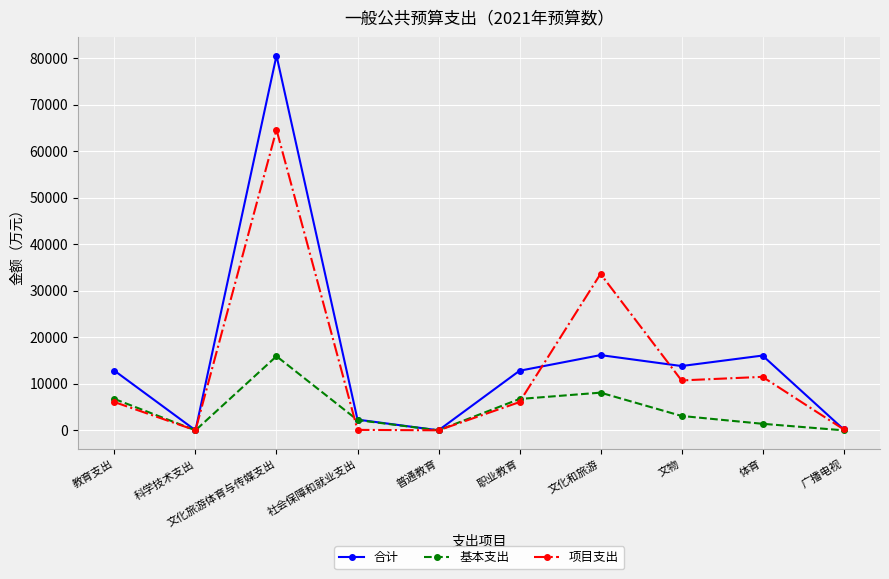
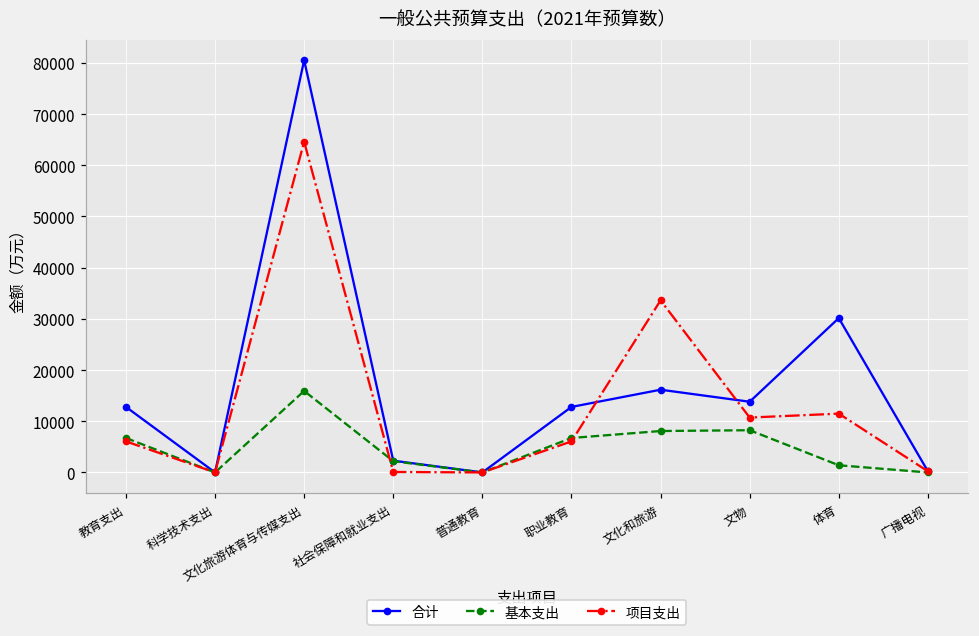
  {
    "合计": {
      "教育支出": 13000,
      "文化旅游体育与传媒支出": 81000,
      "职业教育": 13000,
      "文化和旅游": 16000,
      "文物": 14000,
-     "体育": 16000
+     "体育": 30000
    },
    "基本支出": {
      "教育支出": 7000,
      "文化旅游体育与传媒支出": 16000,
      "职业教育": 7000,
      "文化和旅游": 8000,
-     "文物": 3000,
+     "文物": 8000,
      "体育": 1000
    },
    "项目支出": {
      "教育支出": 6000,
      "文化旅游体育与传媒支出": 65000,
      "社会保障和就业支出": 0,
      "职业教育": 6000,
      "文化和旅游": 34000,
      "文物": 11000,
      "体育": 11000
    }
  }
